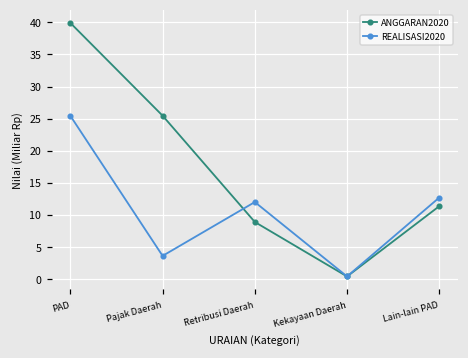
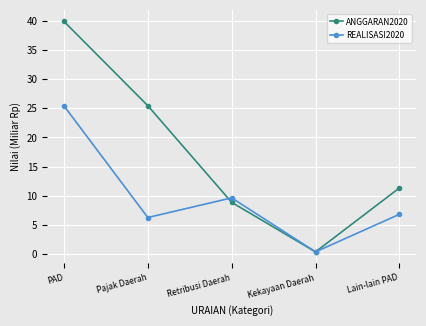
  {
    "ANGGARAN2020": {
      "PAD": 40,
      "Pajak Daerah": 25,
      "Retribusi Daerah": 9,
      "Lain-lain PAD": 11
    },
    "REALISASI2020": {
      "PAD": 25,
-     "Pajak Daerah": 4,
-     "Retribusi Daerah": 12,
-     "Lain-lain PAD": 13
+     "Pajak Daerah": 6,
+     "Retribusi Daerah": 10,
+     "Lain-lain PAD": 7
    }
  }
